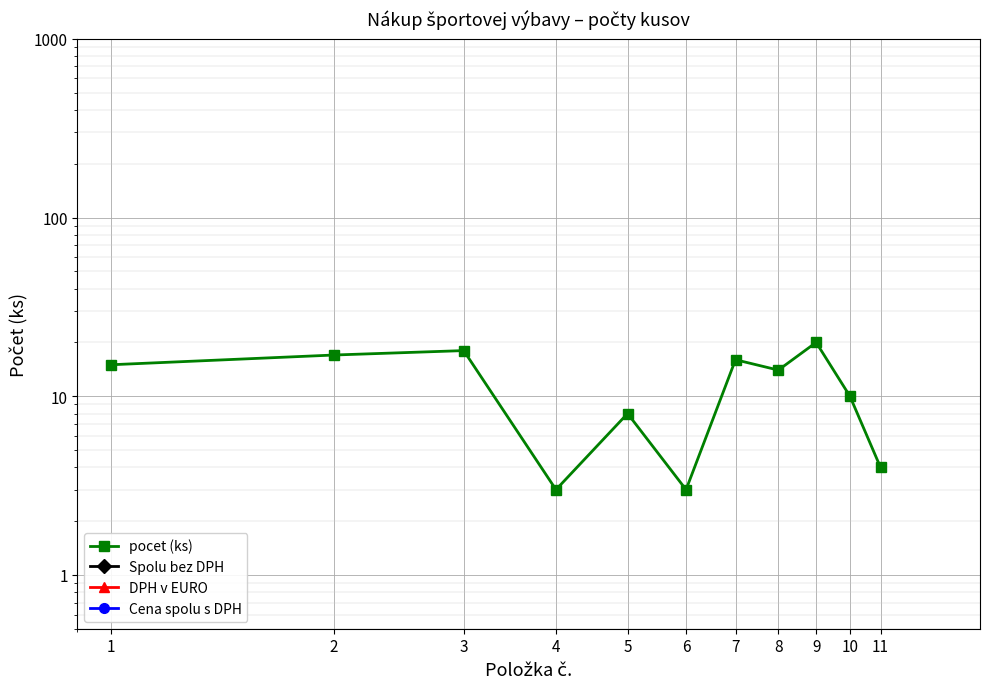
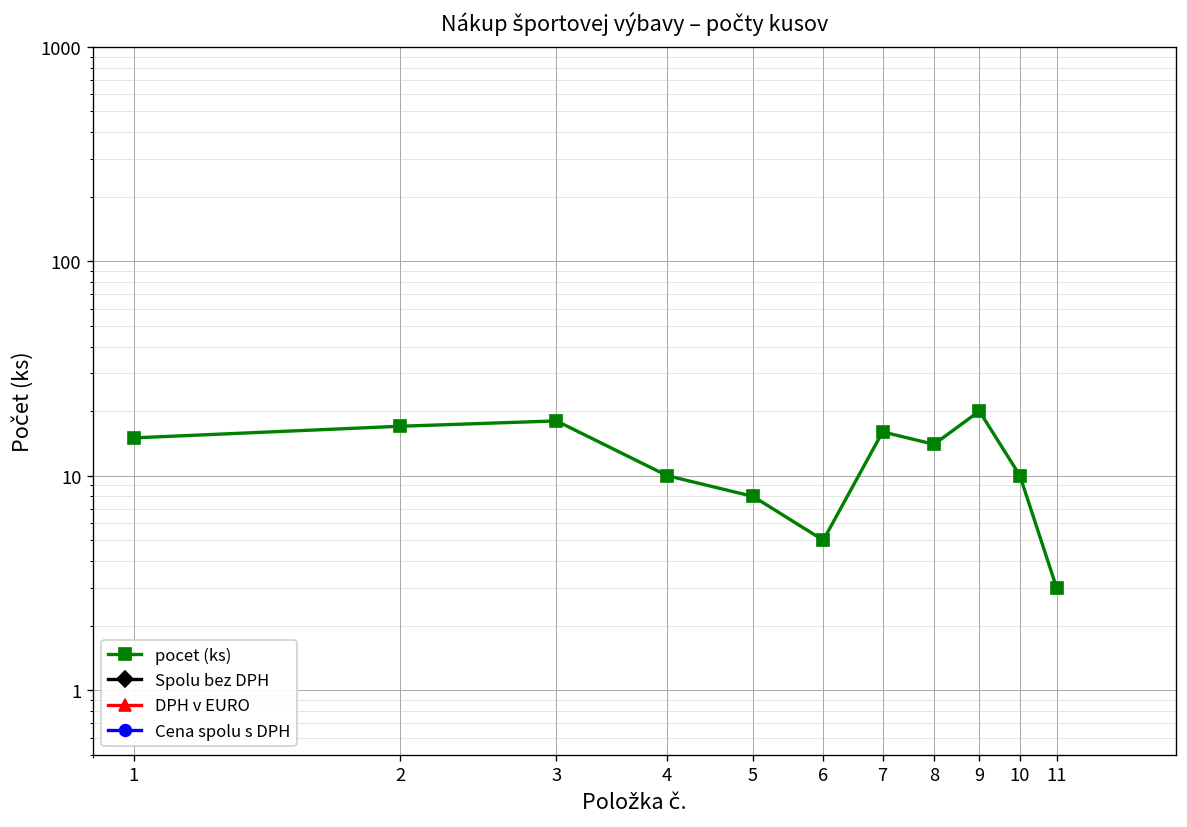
  {
    "pocet (ks)": {
      "1": 15,
      "2": 17,
      "3": 18,
-     "4": 3,
+     "4": 10,
      "5": 8,
-     "6": 3,
+     "6": 5,
      "7": 16,
      "8": 14,
      "9": 20,
      "10": 10,
-     "11": 4
+     "11": 3
    }
  }
